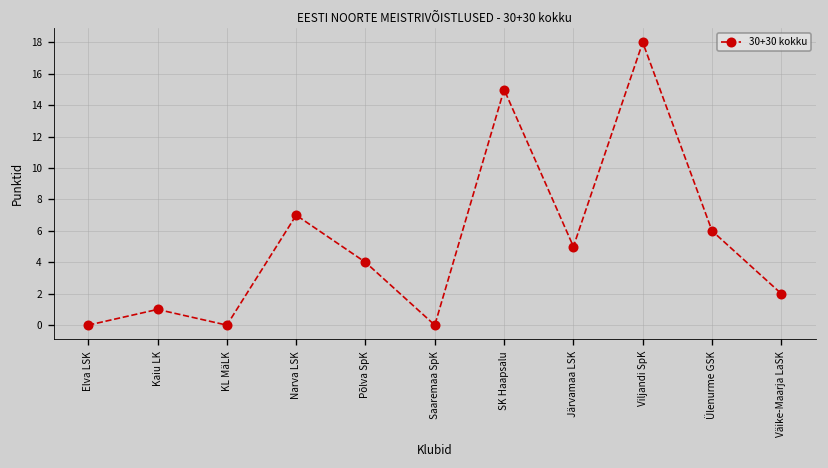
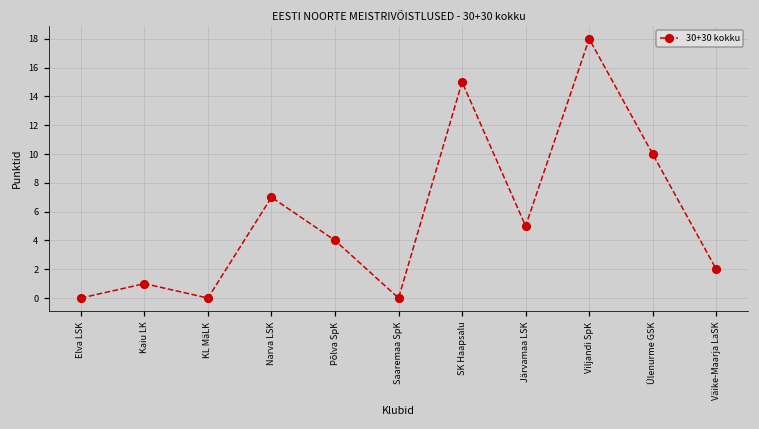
  {
    "Elva LSK": 0,
    "Kaiu LK": 1,
    "KL MäLK": 0,
    "Narva LSK": 7,
    "Põlva SpK": 4,
    "Saaremaa SpK": 0,
    "SK Haapsalu": 15,
    "Järvamaa LSK": 5,
    "Viljandi SpK": 18,
-   "Ülenurme GSK": 6,
+   "Ülenurme GSK": 10,
    "Väike-Maarja LaSK": 2
  }
